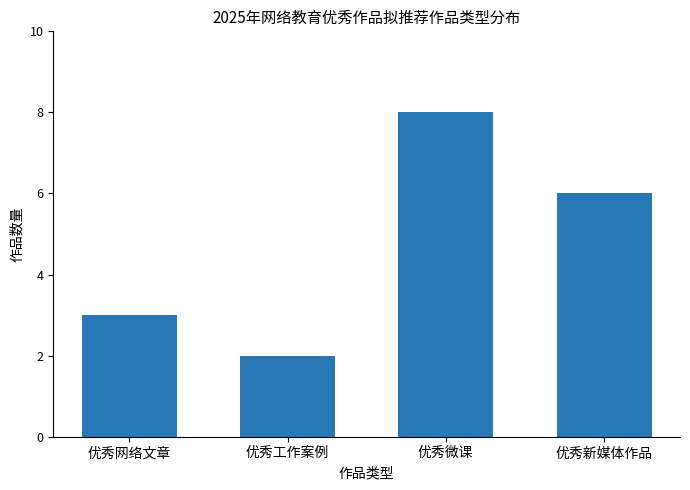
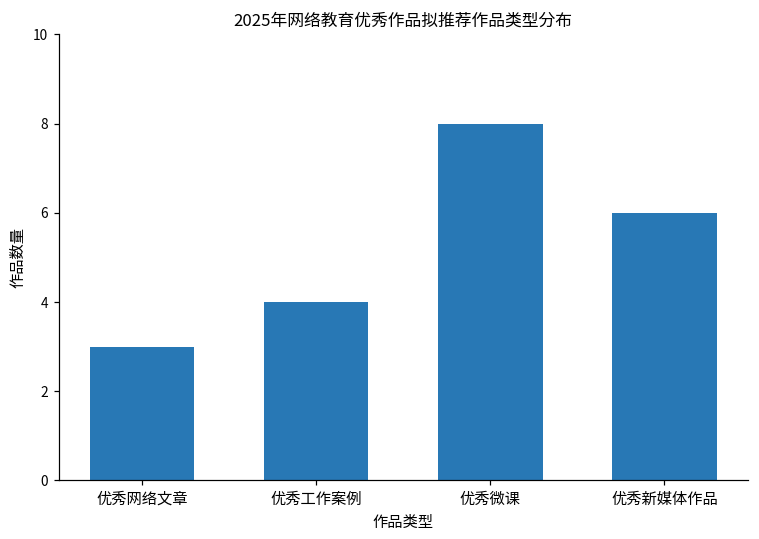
  {
    "优秀网络文章": 3,
-   "优秀工作案例": 2,
+   "优秀工作案例": 4,
    "优秀微课": 8,
    "优秀新媒体作品": 6
  }
